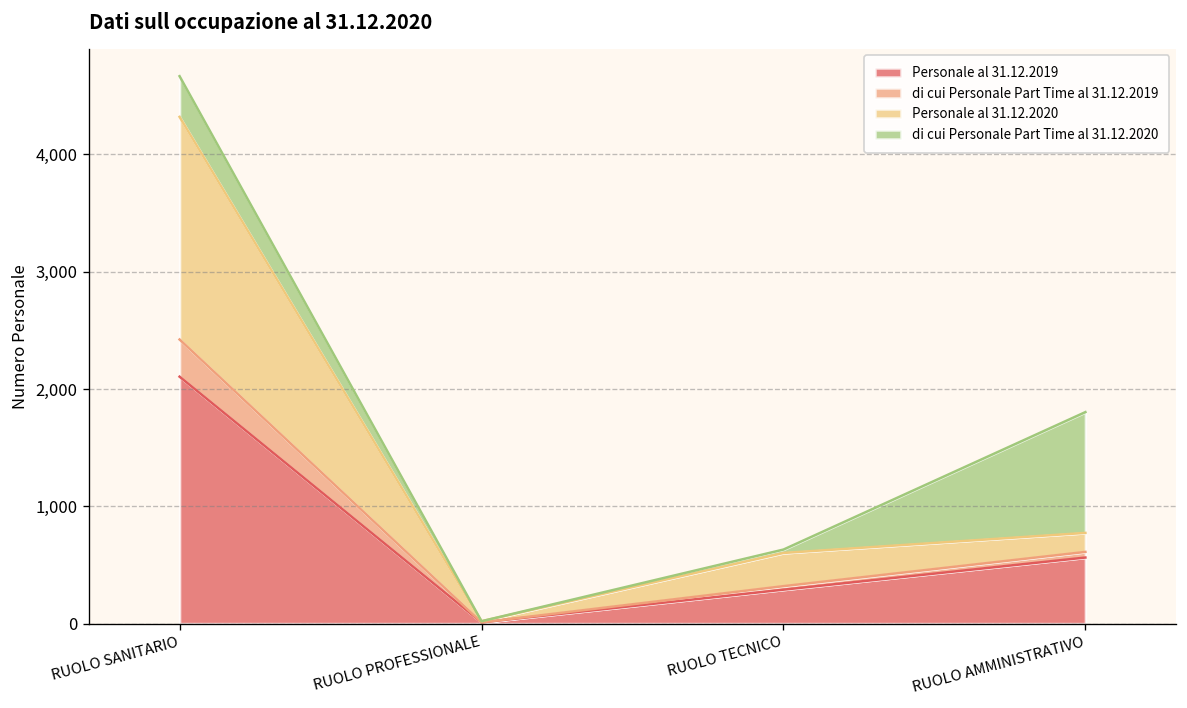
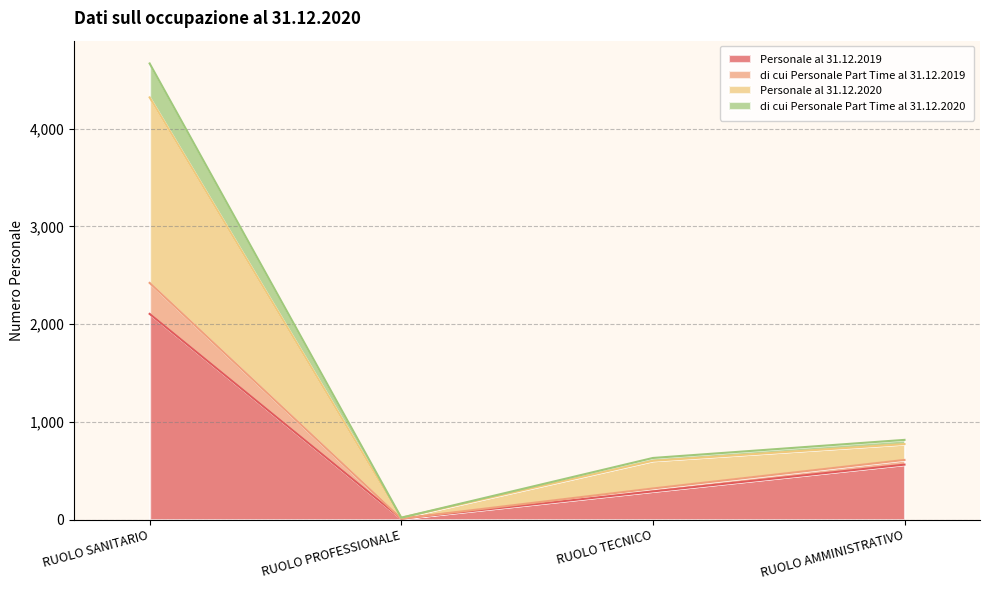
  {
    "Personale al 31.12.2019": {
      "RUOLO SANITARIO": "2,100",
      "RUOLO TECNICO": "300",
      "RUOLO AMMINISTRATIVO": "600"
    },
    "di cui Personale Part Time al 31.12.2020": {
      "RUOLO SANITARIO": "300",
      "RUOLO TECNICO": "0",
-     "RUOLO AMMINISTRATIVO": "1,000"
+     "RUOLO AMMINISTRATIVO": "0"
    }
  }
